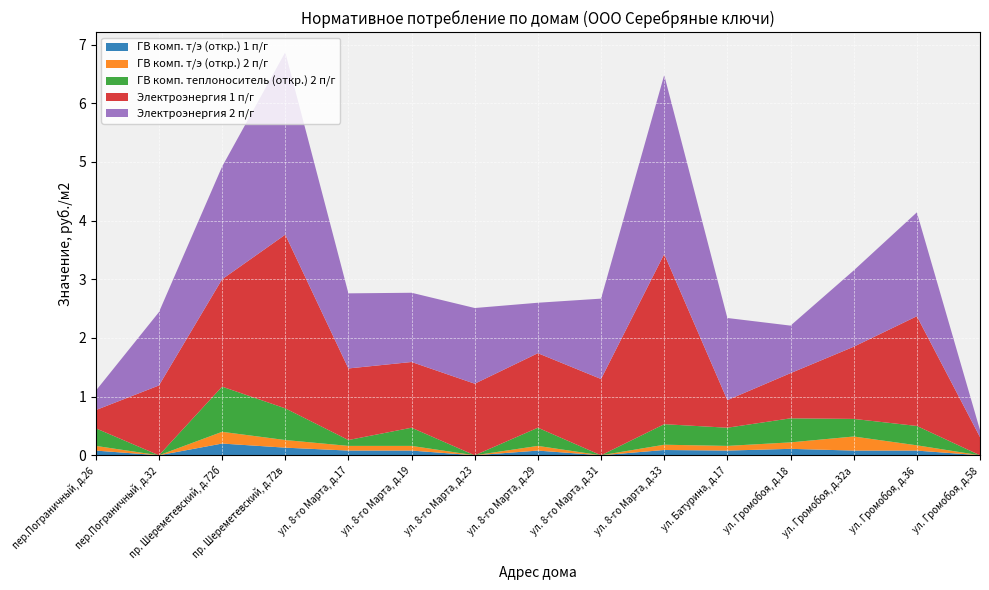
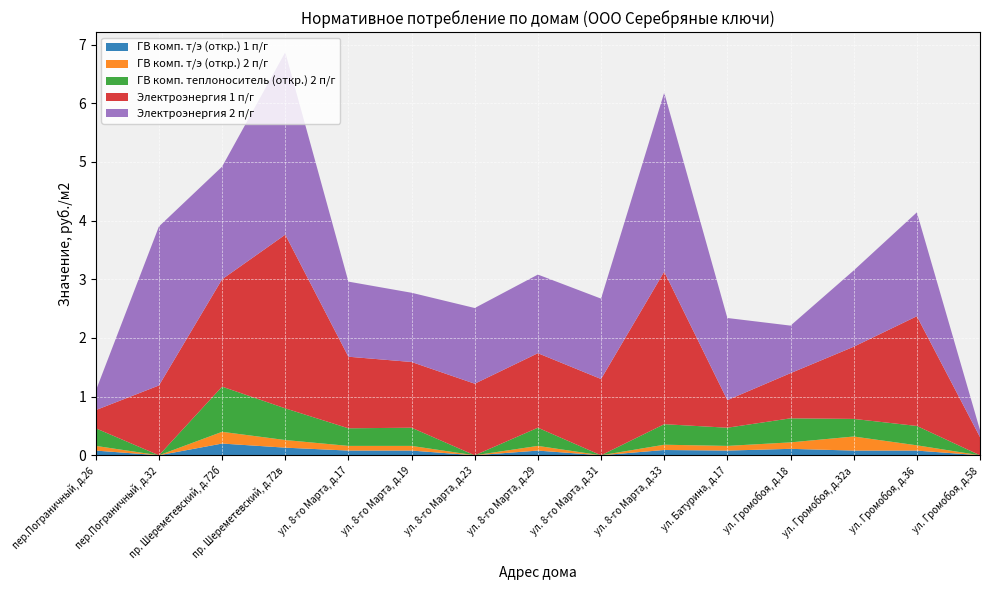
  {
    "ГВ комп. т/э (откр.) 1 п/г": {
      "пер.Пограничный, д.26": 0.1,
      "пр. Шереметевский, д.72б": 0.2,
      "пр. Шереметевский, д.72в": 0.1,
      "ул. 8-го Марта, д.17": 0.1,
      "ул. 8-го Марта, д.19": 0.1,
      "ул. 8-го Марта, д.29": 0.1,
      "ул. 8-го Марта, д.33": 0.1,
      "ул. Батурина, д.17": 0.1,
      "ул. Громобоя, д.18": 0.1,
      "ул. Громобоя, д.32а": 0.1,
      "ул. Громобоя, д.36": 0.1
    },
    "ГВ комп. т/э (откр.) 2 п/г": {
      "пер.Пограничный, д.26": 0.1,
      "пр. Шереметевский, д.72б": 0.2,
      "пр. Шереметевский, д.72в": 0.1,
      "ул. 8-го Марта, д.17": 0.1,
      "ул. 8-го Марта, д.19": 0.1,
      "ул. 8-го Марта, д.29": 0.1,
      "ул. 8-го Марта, д.33": 0.1,
      "ул. Батурина, д.17": 0.1,
      "ул. Громобоя, д.18": 0.1,
      "ул. Громобоя, д.32а": 0.2,
      "ул. Громобоя, д.36": 0.1
    },
    "ГВ комп. теплоноситель (откр.) 2 п/г": {
      "пер.Пограничный, д.26": 0.3,
      "пр. Шереметевский, д.72б": 0.8,
      "пр. Шереметевский, д.72в": 0.5,
-     "ул. 8-го Марта, д.17": 0.1,
+     "ул. 8-го Марта, д.17": 0.3,
      "ул. 8-го Марта, д.19": 0.3,
      "ул. 8-го Марта, д.29": 0.3,
      "ул. 8-го Марта, д.33": 0.4,
      "ул. Батурина, д.17": 0.3,
      "ул. Громобоя, д.18": 0.4,
      "ул. Громобоя, д.32а": 0.3,
      "ул. Громобоя, д.36": 0.3
    },
    "Электроэнергия 1 п/г": {
      "пер.Пограничный, д.26": 0.3,
      "пер.Пограничный, д.32": 1.2,
      "пр. Шереметевский, д.72б": 1.8,
      "пр. Шереметевский, д.72в": 3.0,
      "ул. 8-го Марта, д.17": 1.2,
      "ул. 8-го Марта, д.19": 1.1,
      "ул. 8-го Марта, д.23": 1.2,
      "ул. 8-го Марта, д.29": 1.3,
      "ул. 8-го Марта, д.31": 1.3,
-     "ул. 8-го Марта, д.33": 2.9,
+     "ул. 8-го Марта, д.33": 2.6,
      "ул. Батурина, д.17": 0.5,
      "ул. Громобоя, д.18": 0.8,
      "ул. Громобоя, д.32а": 1.2,
      "ул. Громобоя, д.36": 1.9,
      "ул. Громобоя, д.58": 0.3
    },
    "Электроэнергия 2 п/г": {
      "пер.Пограничный, д.26": 0.3,
-     "пер.Пограничный, д.32": 1.3,
+     "пер.Пограничный, д.32": 2.7,
      "пр. Шереметевский, д.72б": 1.9,
      "ул. 8-го Марта, д.17": 1.3,
      "ул. 8-го Марта, д.19": 1.2,
      "ул. 8-го Марта, д.23": 1.3,
-     "ул. 8-го Марта, д.29": 0.9,
+     "ул. 8-го Марта, д.29": 1.3,
      "ул. 8-го Марта, д.31": 1.4,
      "ул. 8-го Марта, д.33": 3.1,
      "ул. Батурина, д.17": 1.4,
      "ул. Громобоя, д.18": 0.8,
      "ул. Громобоя, д.32а": 1.3,
      "ул. Громобоя, д.36": 1.8,
      "ул. Громобоя, д.58": 0.1
    }
  }
